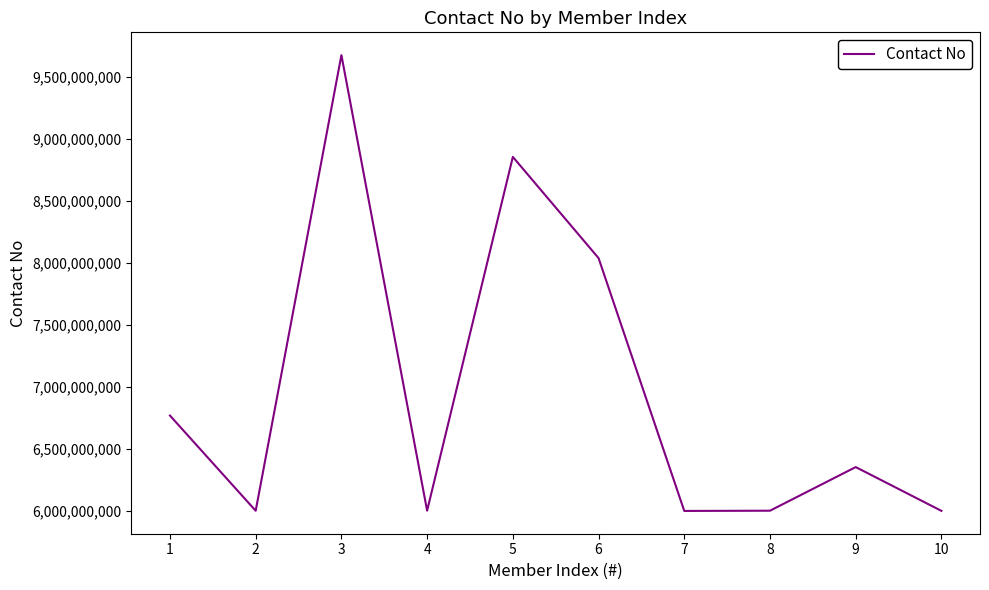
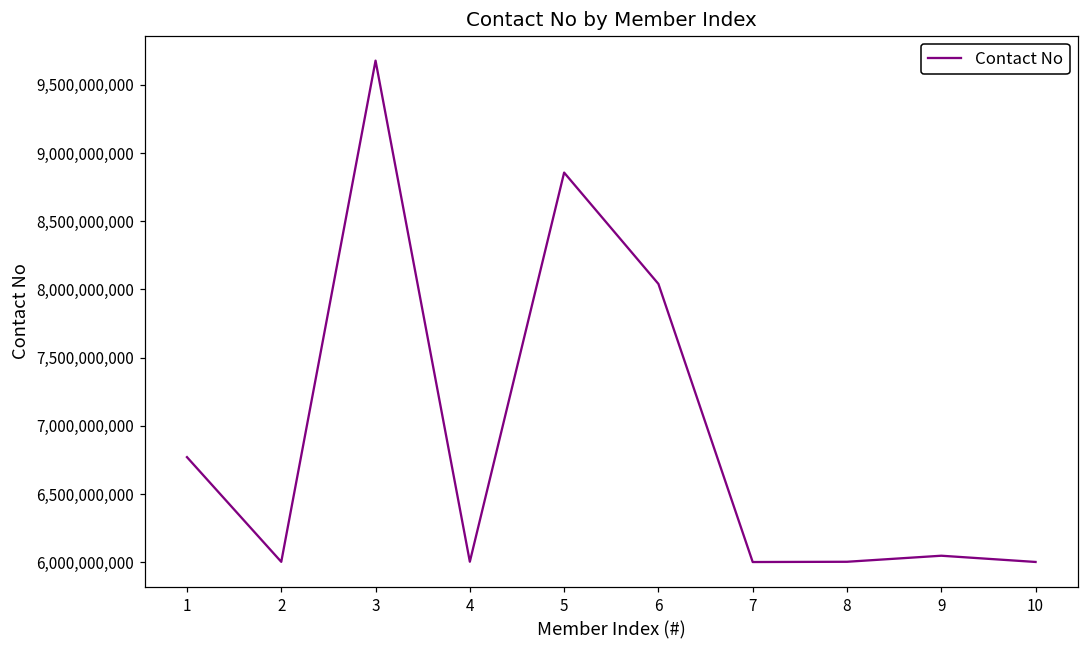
  {
    "1": "6,770,000,000",
    "2": "6,000,000,000",
    "3": "9,680,000,000",
    "4": "6,000,000,000",
    "5": "8,860,000,000",
    "6": "8,040,000,000",
    "7": "6,000,000,000",
    "8": "6,000,000,000",
-   "9": "6,360,000,000",
+   "9": "6,050,000,000",
    "10": "6,000,000,000"
  }
